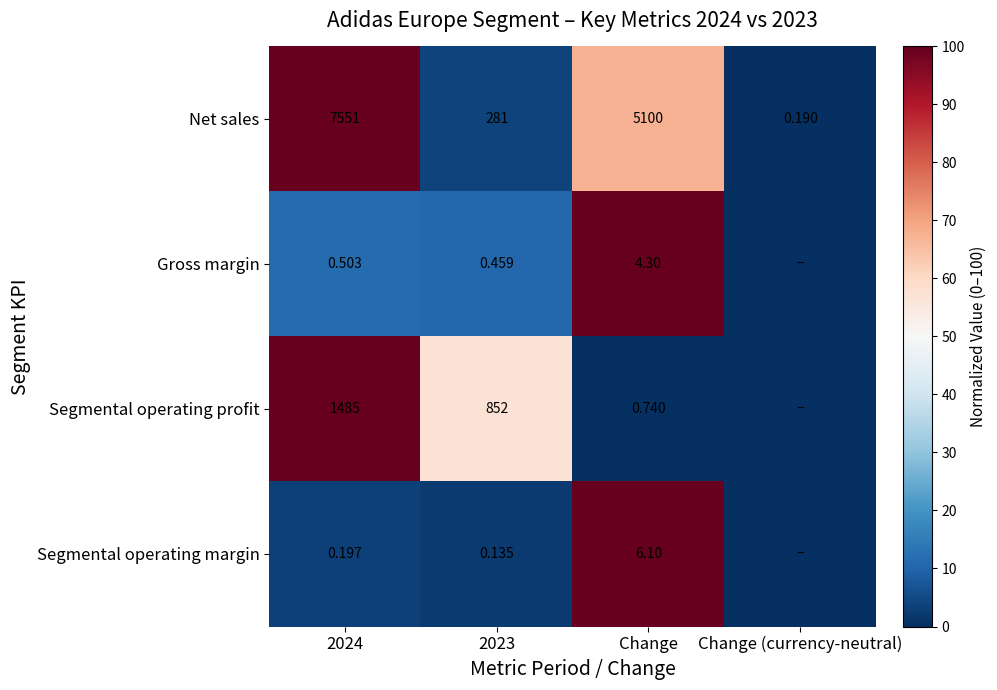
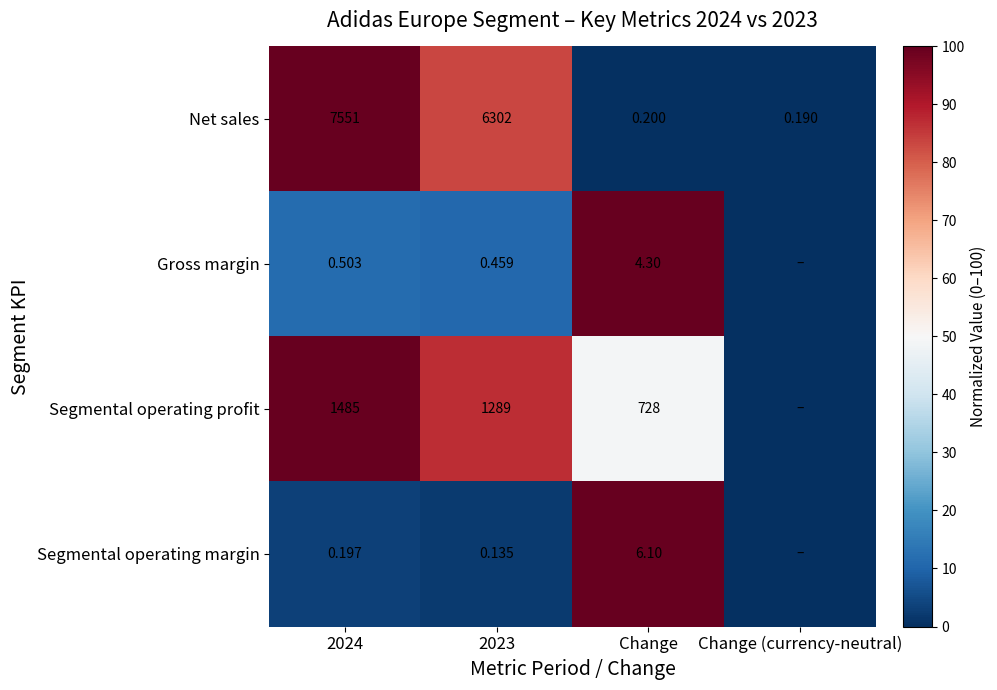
  {
    "Net sales": {
      "2024": 7551,
-     "2023": 281,
-     "Change": 5100,
+     "2023": 6302,
+     "Change": 0.200,
      "Change (currency-neutral)": 0.190
    },
    "Gross margin": {
      "2024": 0.503,
      "2023": 0.459,
      "Change": 4.30
    },
    "Segmental operating profit": {
      "2024": 1485,
-     "2023": 852,
-     "Change": 0.740
+     "2023": 1289,
+     "Change": 728
    },
    "Segmental operating margin": {
      "2024": 0.197,
      "2023": 0.135,
      "Change": 6.10
    }
  }
